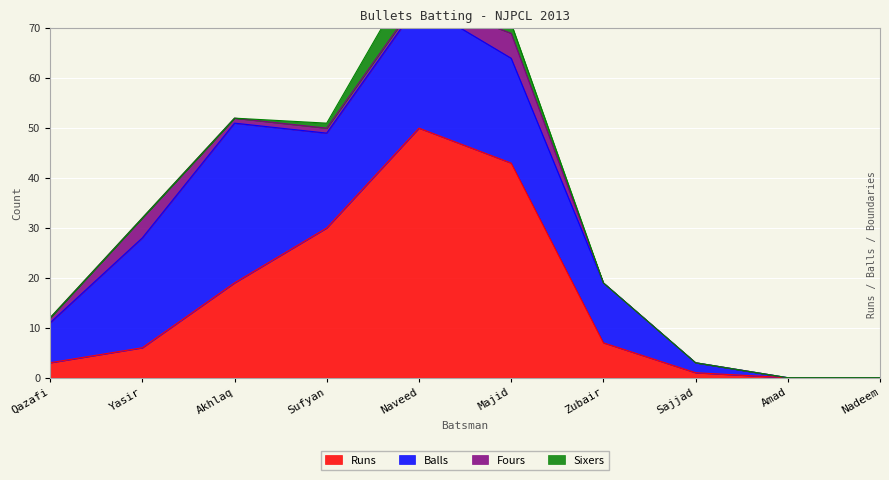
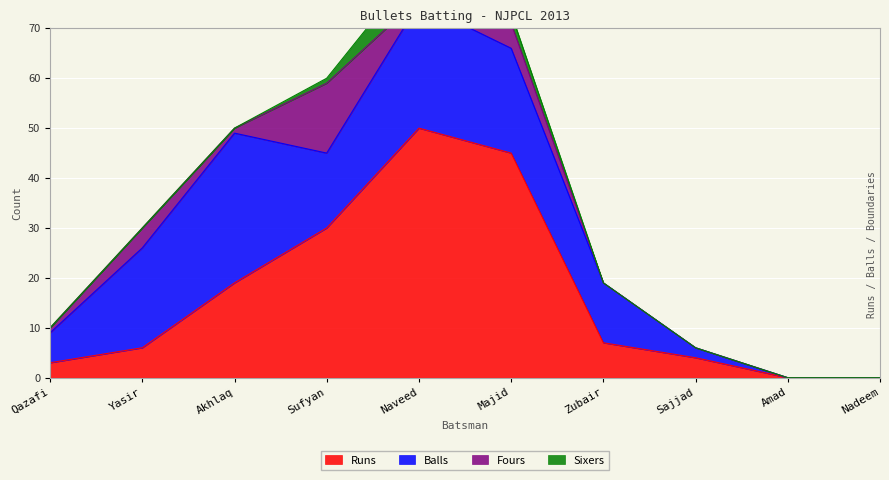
  {
    "Runs": {
      "Qazafi": 3,
      "Yasir": 6,
      "Akhlaq": 19,
      "Sufyan": 30,
      "Naveed": 50,
-     "Majid": 43,
+     "Majid": 45,
      "Zubair": 7,
-     "Sajjad": 1
+     "Sajjad": 4
    },
    "Balls": {
-     "Qazafi": 8,
-     "Yasir": 22,
-     "Akhlaq": 32,
-     "Sufyan": 19,
+     "Qazafi": 6,
+     "Yasir": 20,
+     "Akhlaq": 30,
+     "Sufyan": 15,
      "Majid": 21
    },
    "Fours": {
-     "Sufyan": 1
+     "Sufyan": 14
    },
    "Sixers": {
      "Sufyan": 1
    }
  }
